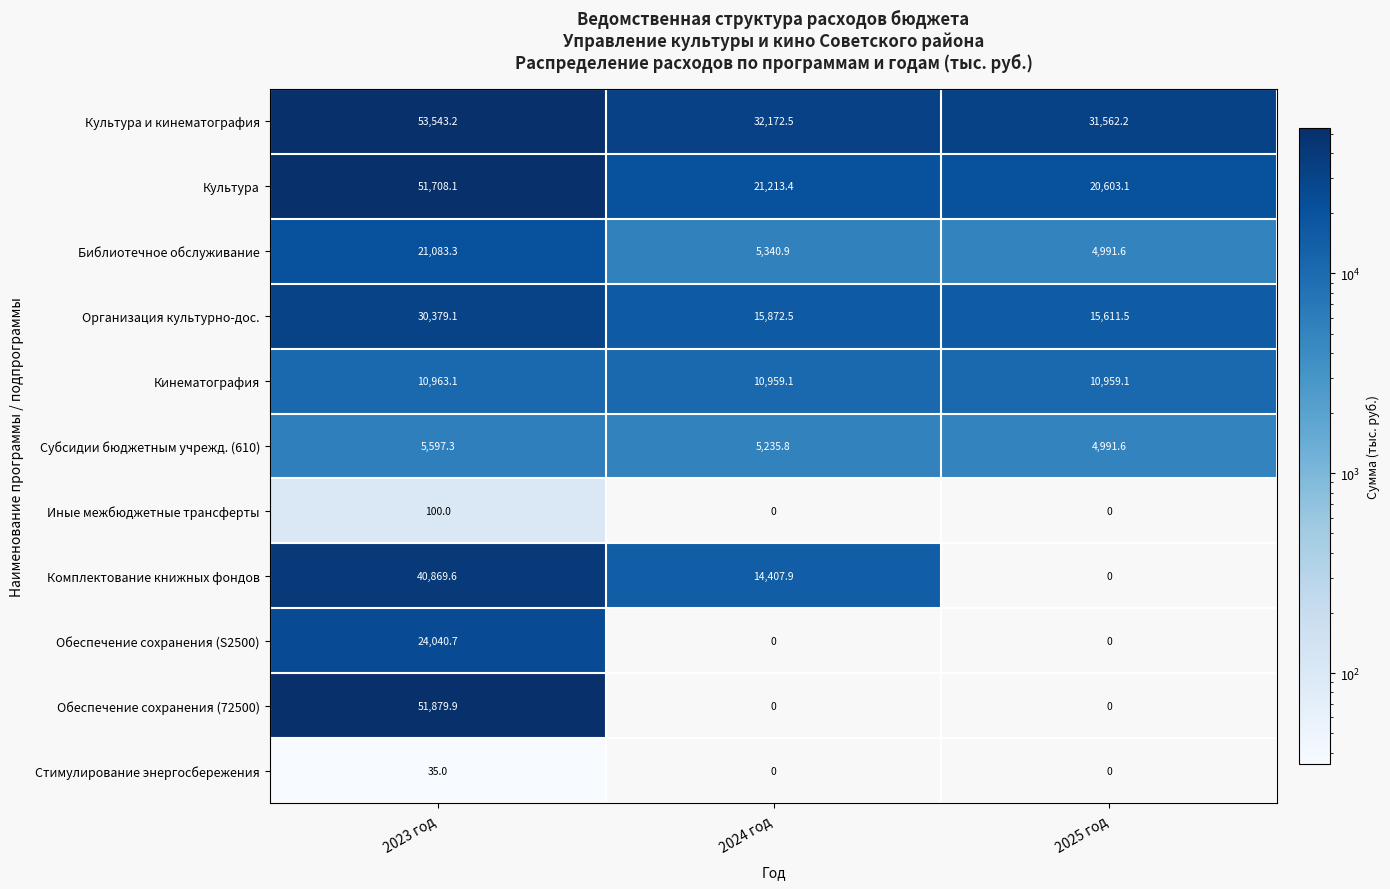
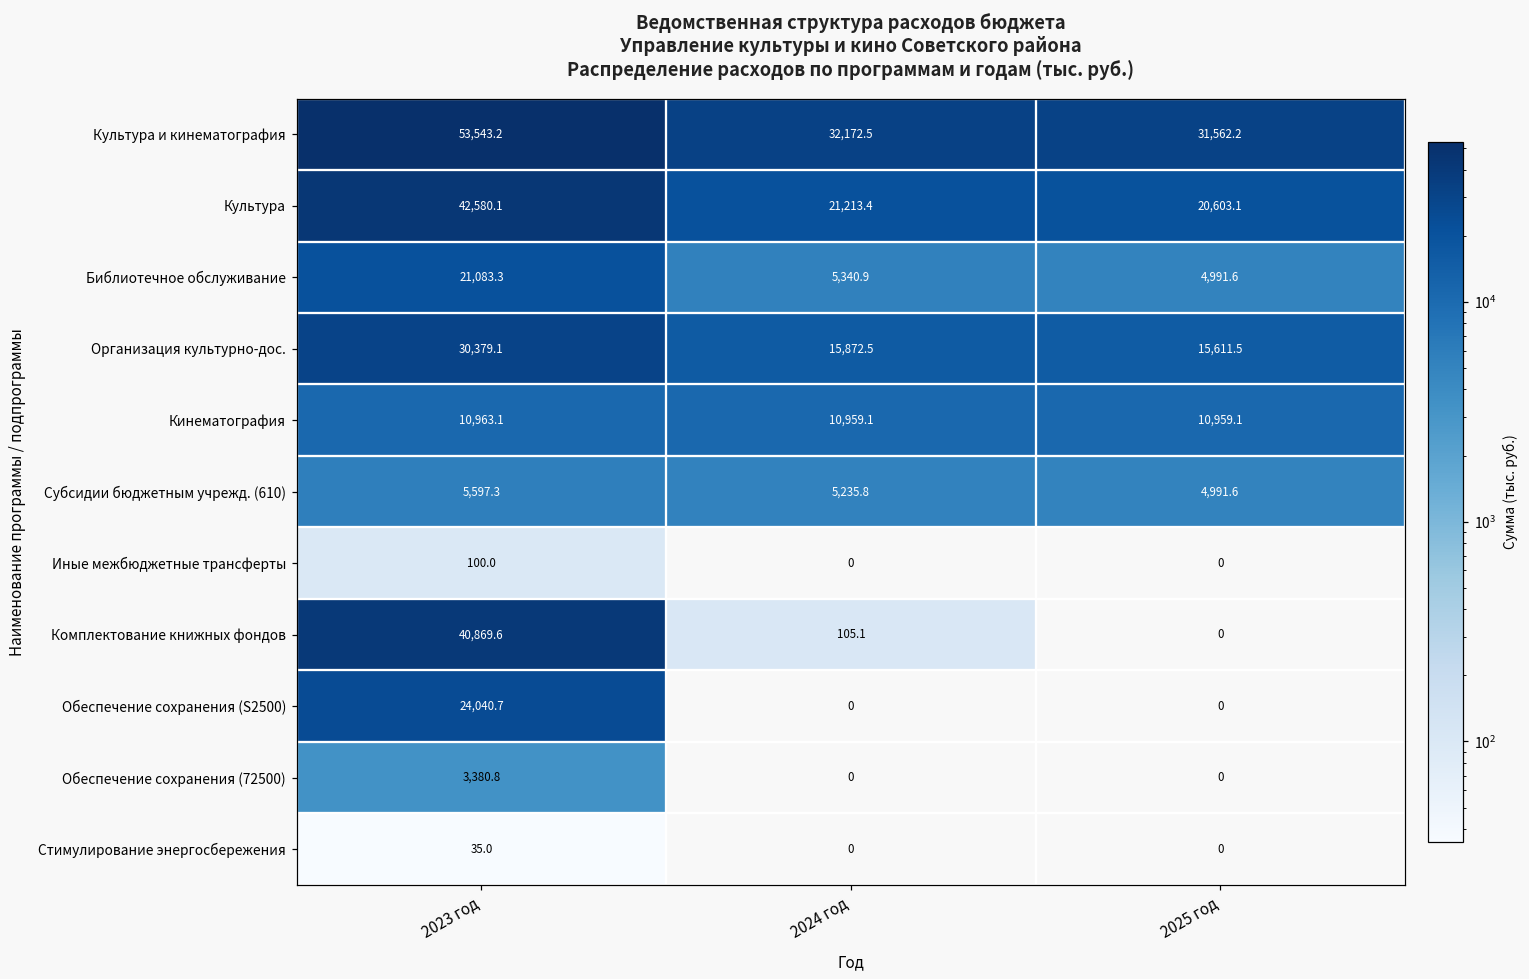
  {
    "Культура и кинематография": {
      "2023 год": "53,543.2",
      "2024 год": "32,172.5",
      "2025 год": "31,562.2"
    },
    "Культура": {
-     "2023 год": "51,708.1",
+     "2023 год": "42,580.1",
      "2024 год": "21,213.4",
      "2025 год": "20,603.1"
    },
    "Библиотечное обслуживание": {
      "2023 год": "21,083.3",
      "2024 год": "5,340.9",
      "2025 год": "4,991.6"
    },
    "Организация культурно-дос.": {
      "2023 год": "30,379.1",
      "2024 год": "15,872.5",
      "2025 год": "15,611.5"
    },
    "Кинематография": {
      "2023 год": "10,963.1",
      "2024 год": "10,959.1",
      "2025 год": "10,959.1"
    },
    "Субсидии бюджетным учрежд. (610)": {
      "2023 год": "5,597.3",
      "2024 год": "5,235.8",
      "2025 год": "4,991.6"
    },
    "Иные межбюджетные трансферты": {
      "2023 год": "100.0",
      "2024 год": "0",
      "2025 год": "0"
    },
    "Комплектование книжных фондов": {
      "2023 год": "40,869.6",
-     "2024 год": "14,407.9",
+     "2024 год": "105.1",
      "2025 год": "0"
    },
    "Обеспечение сохранения (S2500)": {
      "2023 год": "24,040.7",
      "2024 год": "0",
      "2025 год": "0"
    },
    "Обеспечение сохранения (72500)": {
-     "2023 год": "51,879.9",
+     "2023 год": "3,380.8",
      "2024 год": "0",
      "2025 год": "0"
    },
    "Стимулирование энергосбережения": {
      "2023 год": "35.0",
      "2024 год": "0",
      "2025 год": "0"
    }
  }
